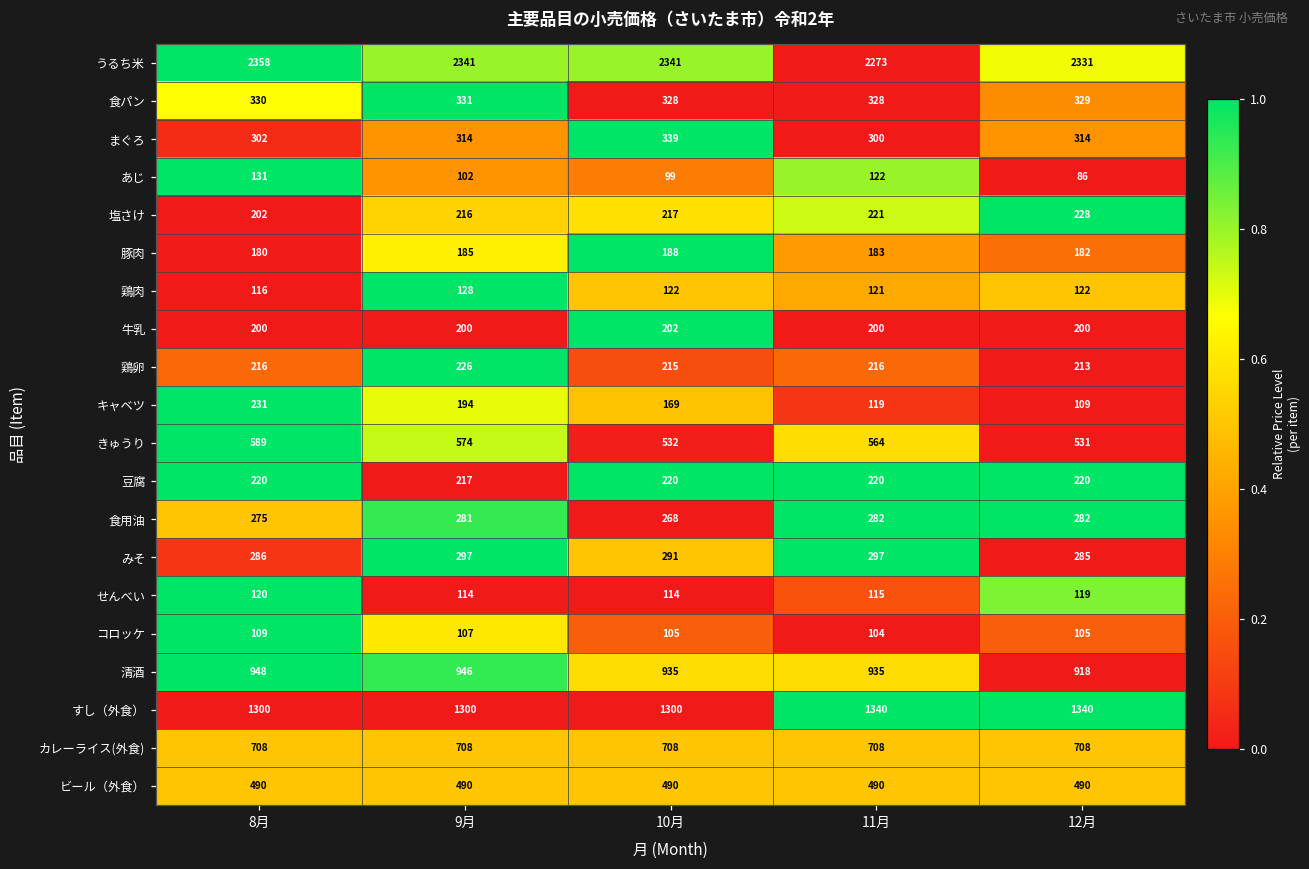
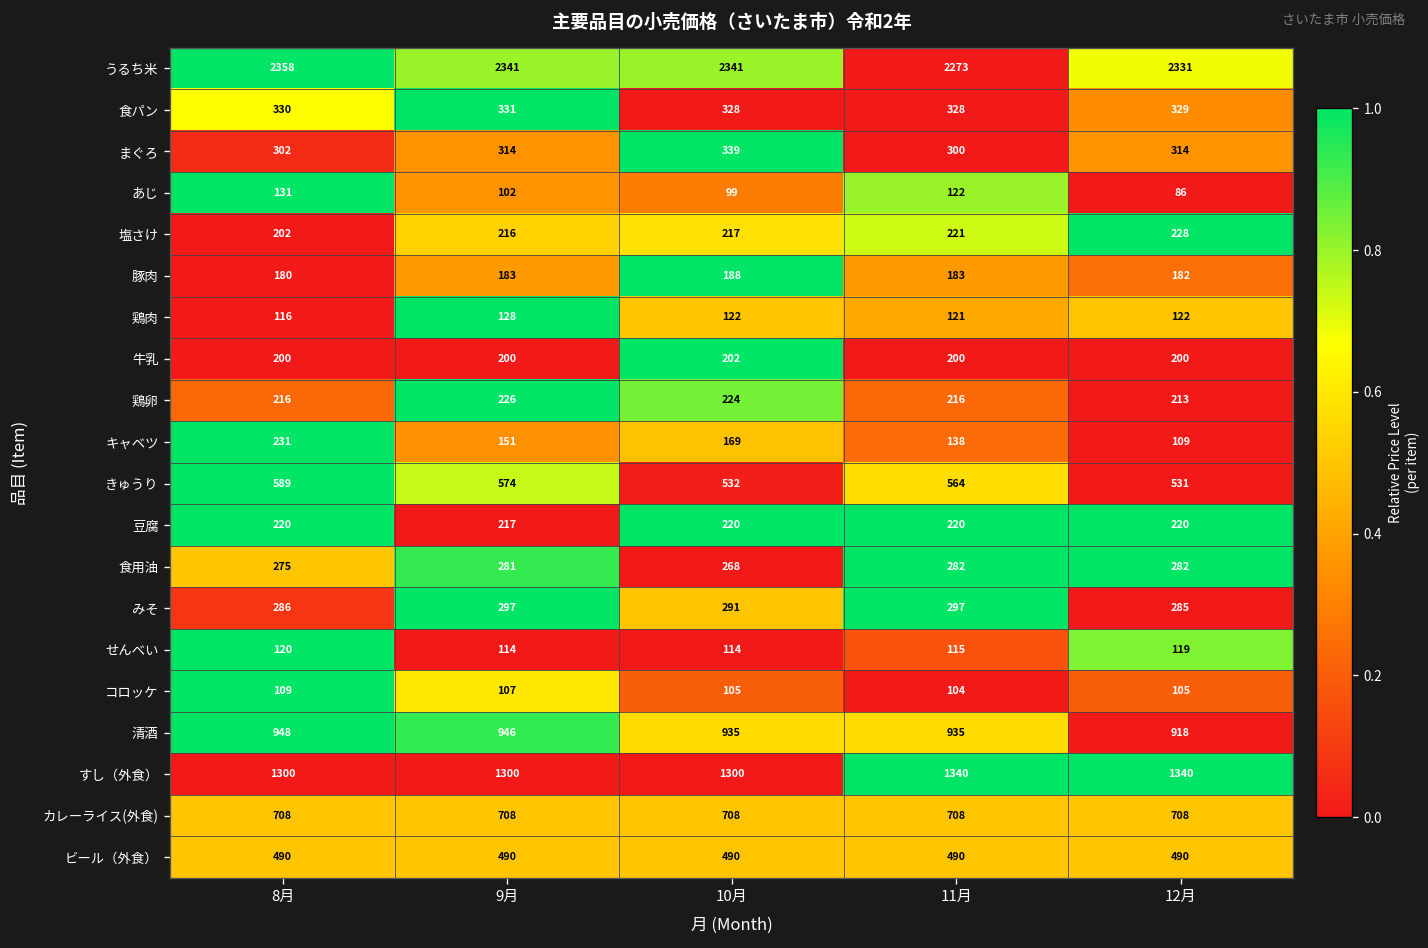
  {
    "うるち米": {
      "8月": 2358,
      "9月": 2341,
      "10月": 2341,
      "11月": 2273,
      "12月": 2331
    },
    "食パン": {
      "8月": 330,
      "9月": 331,
      "10月": 328,
      "11月": 328,
      "12月": 329
    },
    "まぐろ": {
      "8月": 302,
      "9月": 314,
      "10月": 339,
      "11月": 300,
      "12月": 314
    },
    "あじ": {
      "8月": 131,
      "9月": 102,
      "10月": 99,
      "11月": 122,
      "12月": 86
    },
    "塩さけ": {
      "8月": 202,
      "9月": 216,
      "10月": 217,
      "11月": 221,
      "12月": 228
    },
    "豚肉": {
      "8月": 180,
-     "9月": 185,
+     "9月": 183,
      "10月": 188,
      "11月": 183,
      "12月": 182
    },
    "鶏肉": {
      "8月": 116,
      "9月": 128,
      "10月": 122,
      "11月": 121,
      "12月": 122
    },
    "牛乳": {
      "8月": 200,
      "9月": 200,
      "10月": 202,
      "11月": 200,
      "12月": 200
    },
    "鶏卵": {
      "8月": 216,
      "9月": 226,
-     "10月": 215,
+     "10月": 224,
      "11月": 216,
      "12月": 213
    },
    "キャベツ": {
      "8月": 231,
-     "9月": 194,
+     "9月": 151,
      "10月": 169,
-     "11月": 119,
+     "11月": 138,
      "12月": 109
    },
    "きゅうり": {
      "8月": 589,
      "9月": 574,
      "10月": 532,
      "11月": 564,
      "12月": 531
    },
    "豆腐": {
      "8月": 220,
      "9月": 217,
      "10月": 220,
      "11月": 220,
      "12月": 220
    },
    "食用油": {
      "8月": 275,
      "9月": 281,
      "10月": 268,
      "11月": 282,
      "12月": 282
    },
    "みそ": {
      "8月": 286,
      "9月": 297,
      "10月": 291,
      "11月": 297,
      "12月": 285
    },
    "せんべい": {
      "8月": 120,
      "9月": 114,
      "10月": 114,
      "11月": 115,
      "12月": 119
    },
    "コロッケ": {
      "8月": 109,
      "9月": 107,
      "10月": 105,
      "11月": 104,
      "12月": 105
    },
    "清酒": {
      "8月": 948,
      "9月": 946,
      "10月": 935,
      "11月": 935,
      "12月": 918
    },
    "すし（外食）": {
      "8月": 1300,
      "9月": 1300,
      "10月": 1300,
      "11月": 1340,
      "12月": 1340
    },
    "カレーライス(外食)": {
      "8月": 708,
      "9月": 708,
      "10月": 708,
      "11月": 708,
      "12月": 708
    },
    "ビール（外食）": {
      "8月": 490,
      "9月": 490,
      "10月": 490,
      "11月": 490,
      "12月": 490
    }
  }
